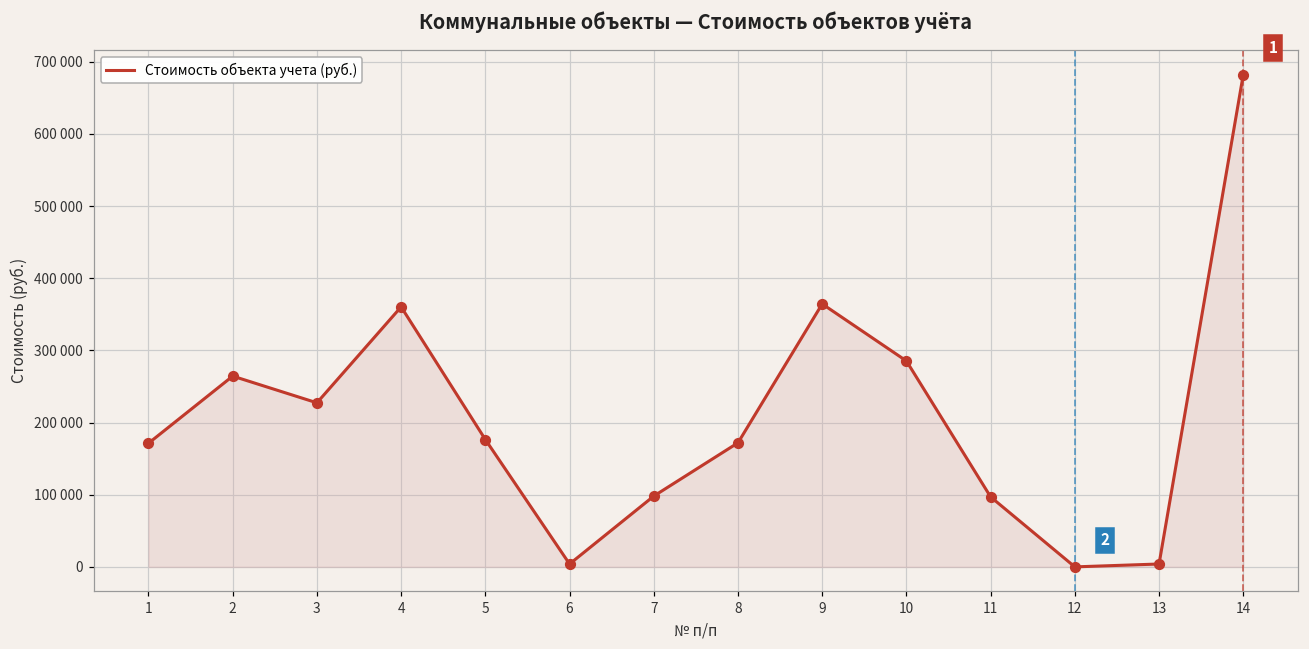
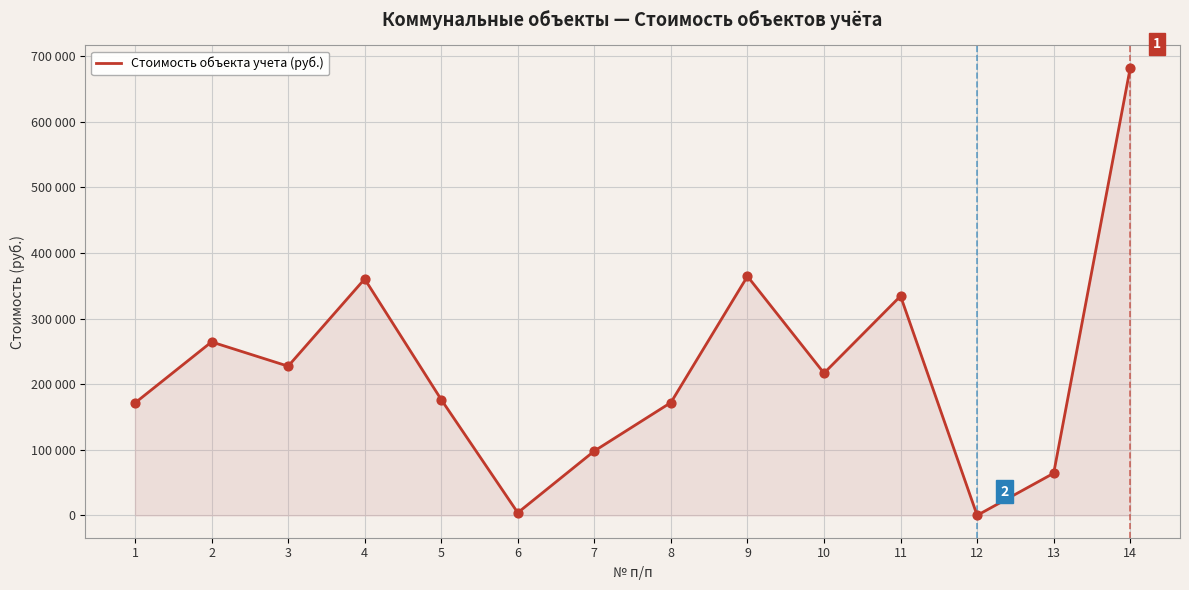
  {
    "1": 170000,
    "2": 260000,
    "3": 230000,
    "4": 360000,
    "5": 180000,
    "6": 0,
    "7": 100000,
    "8": 170000,
    "9": 360000,
-   "10": 290000,
-   "11": 100000,
+   "10": 220000,
+   "11": 330000,
    "12": 0,
-   "13": 0,
+   "13": 60000,
    "14": 680000
  }
